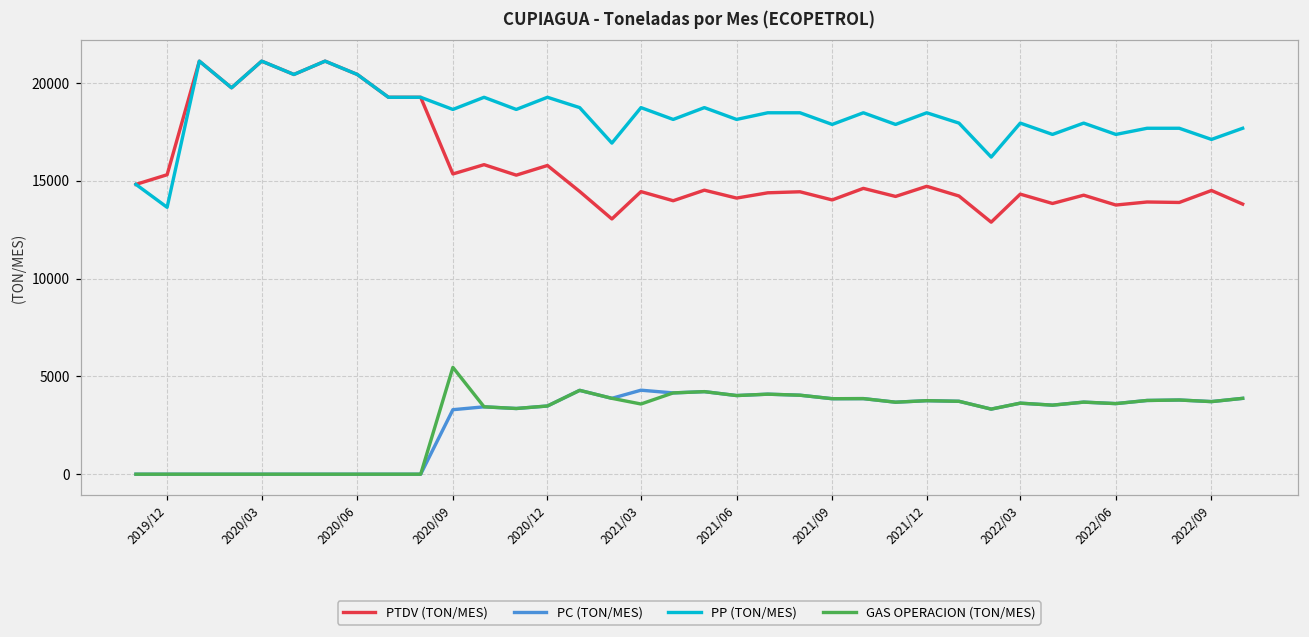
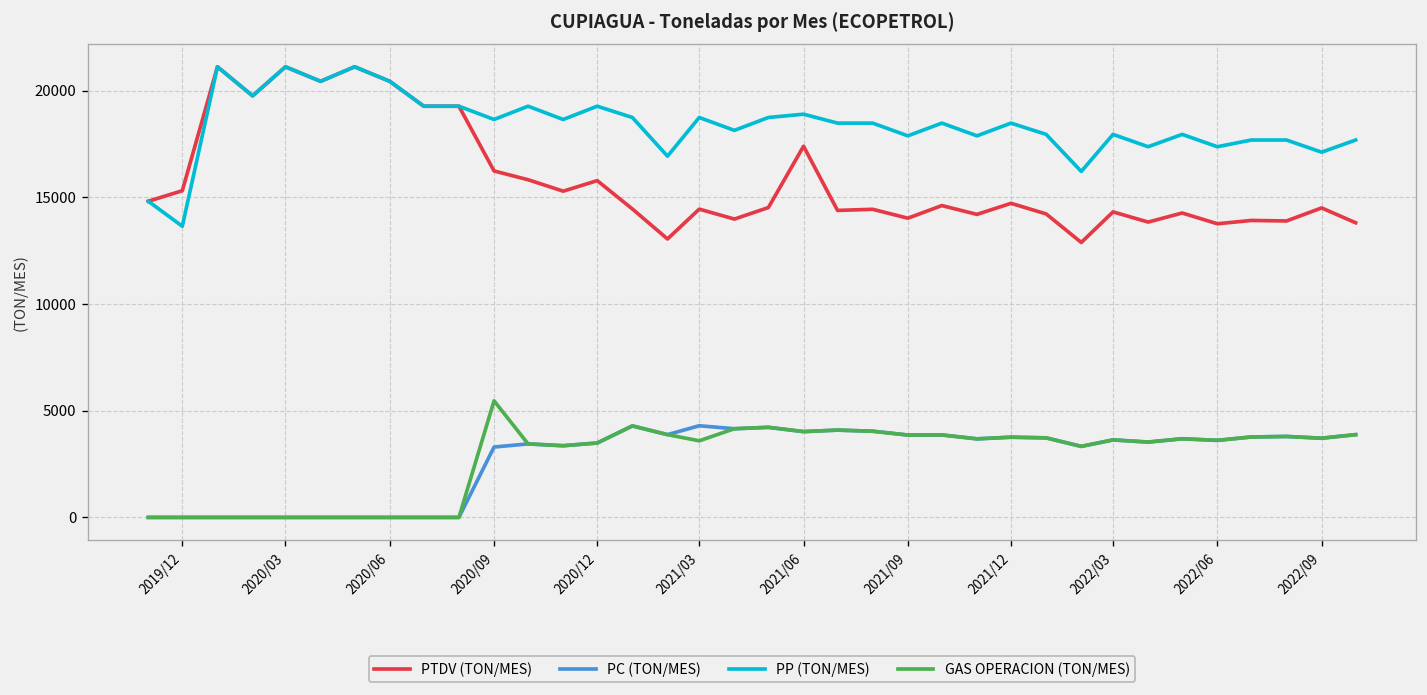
  {
    "PTDV (TON/MES)": {
      "2019/12": 15300,
-     "2020/09": 15300,
+     "2020/09": 16200,
      "2020/12": 15800,
      "2021/03": 14400,
-     "2021/06": 14100,
+     "2021/06": 17400,
      "2021/09": 14000,
      "2021/12": 14700,
      "2022/03": 14300,
      "2022/06": 13800,
      "2022/09": 14500
    },
    "PC (TON/MES)": {
      "2020/09": 3300,
      "2021/03": 4300
    },
    "PP (TON/MES)": {
      "2019/12": 13600,
      "2020/09": 18600,
      "2020/12": 19300,
      "2021/03": 18700,
-     "2021/06": 18100,
+     "2021/06": 18900,
      "2021/09": 17900,
      "2021/12": 18500,
      "2022/03": 17900,
      "2022/06": 17400,
      "2022/09": 17100
    },
    "GAS OPERACION (TON/MES)": {
      "2020/09": 5500,
      "2021/03": 3600
    }
  }
